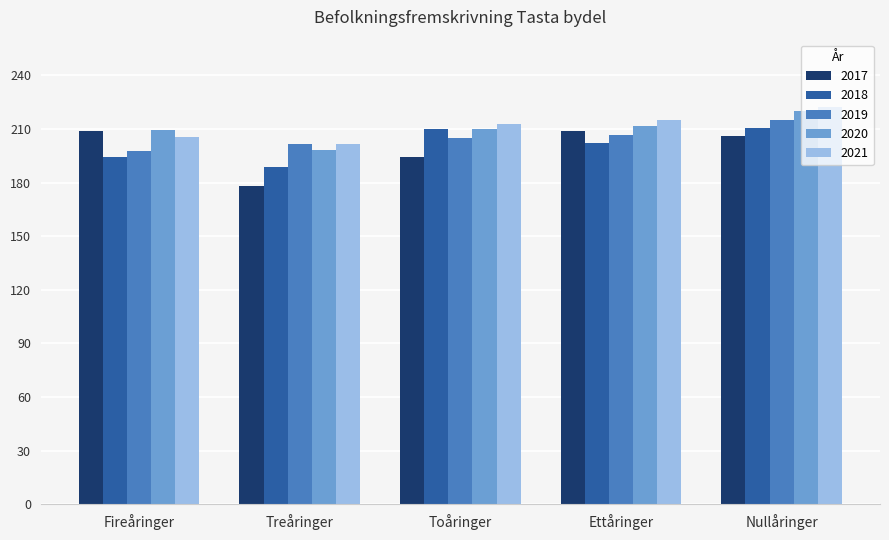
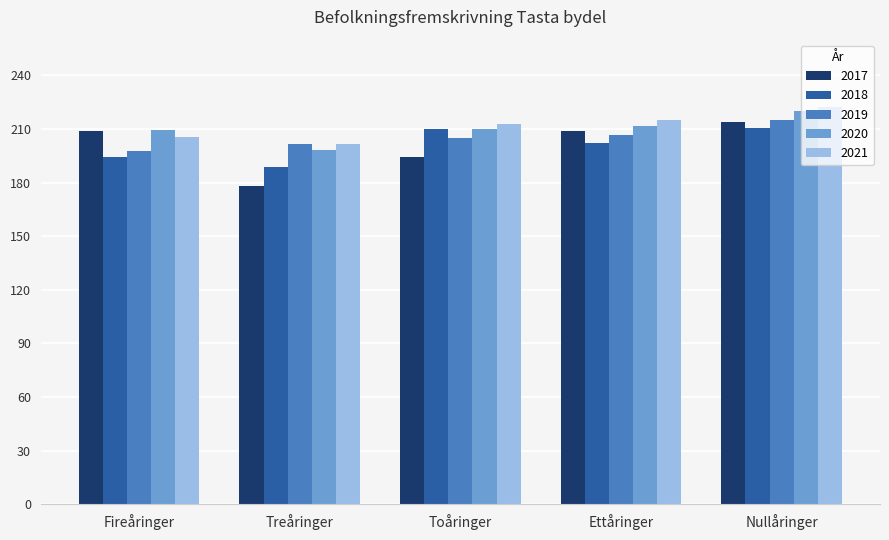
  {
    "2017": {
      "Fireåringer": 209,
      "Treåringer": 178,
      "Toåringer": 194,
      "Ettåringer": 209,
-     "Nullåringer": 206
+     "Nullåringer": 214
    }
  }
